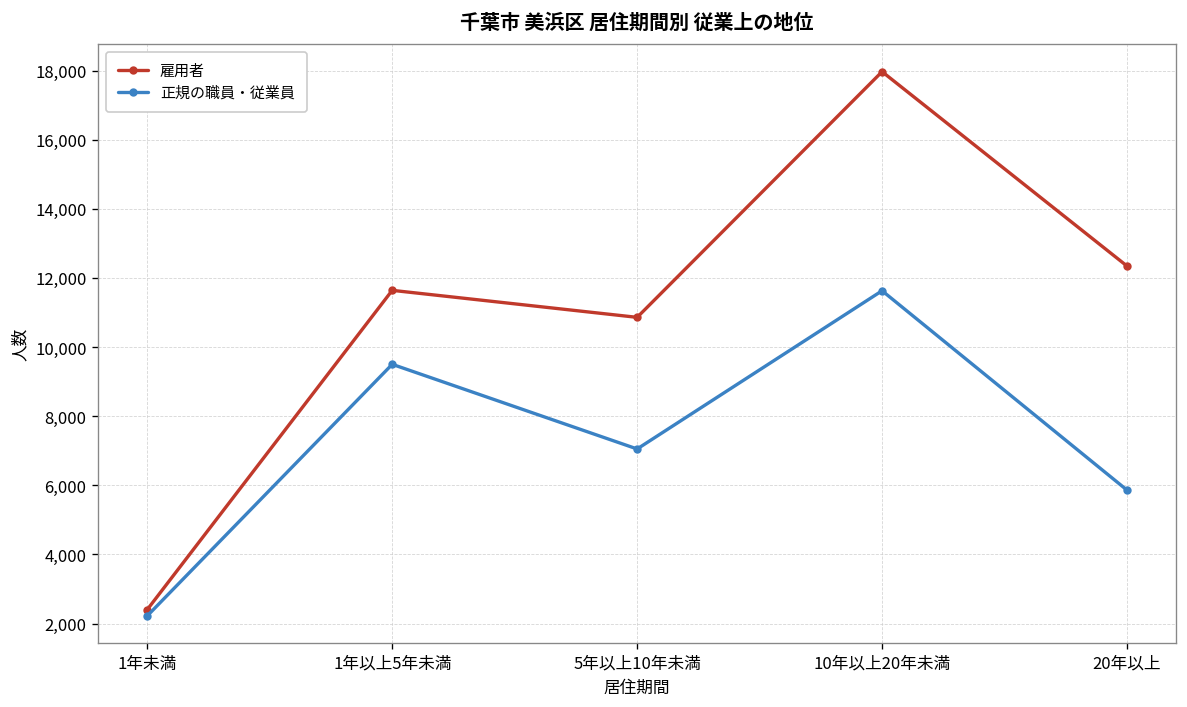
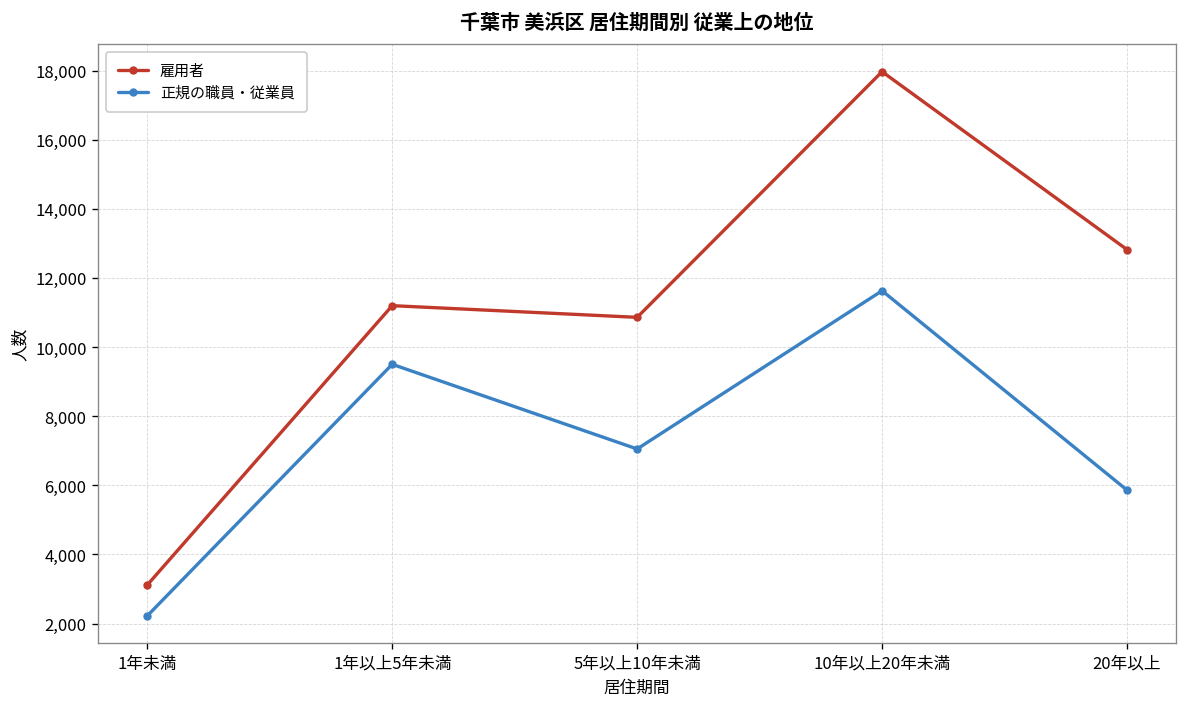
  {
    "雇用者": {
-     "1年未満": "2,400",
-     "1年以上5年未満": "11,600",
+     "1年未満": "3,100",
+     "1年以上5年未満": "11,200",
      "5年以上10年未満": "10,900",
      "10年以上20年未満": "18,000",
-     "20年以上": "12,300"
+     "20年以上": "12,800"
    },
    "正規の職員・従業員": {
      "1年未満": "2,200",
      "1年以上5年未満": "9,500",
      "5年以上10年未満": "7,100",
      "10年以上20年未満": "11,600",
      "20年以上": "5,900"
    }
  }
